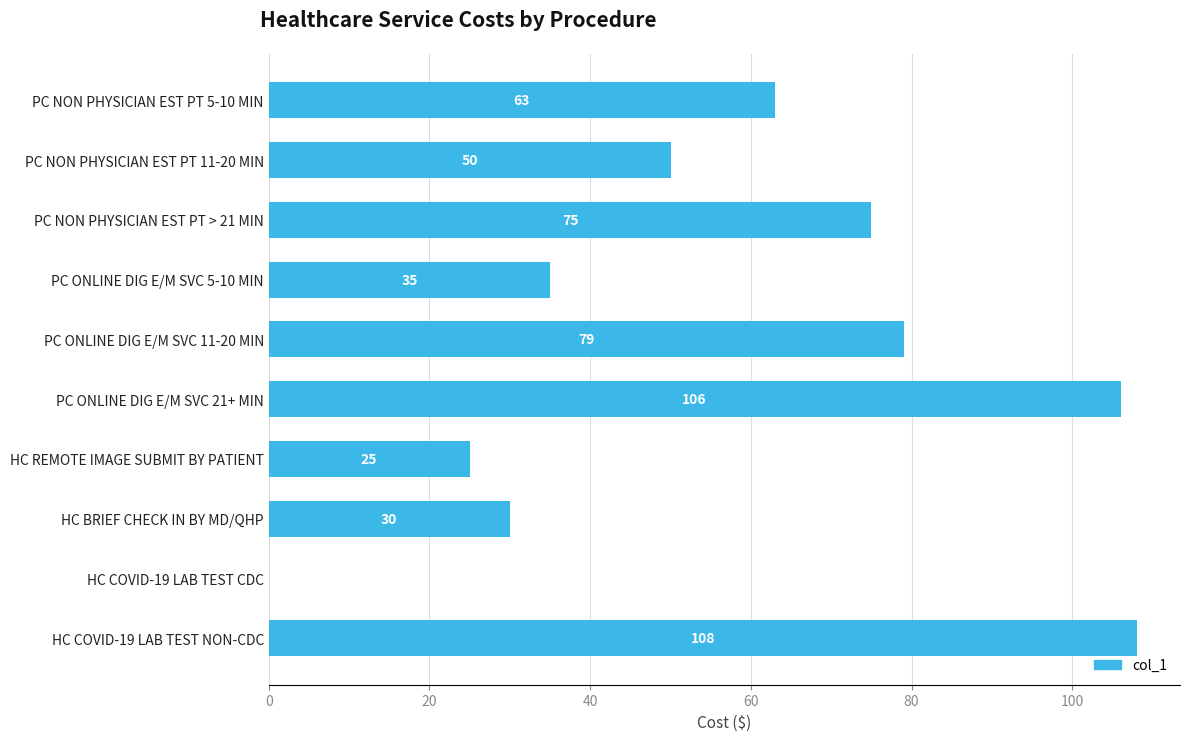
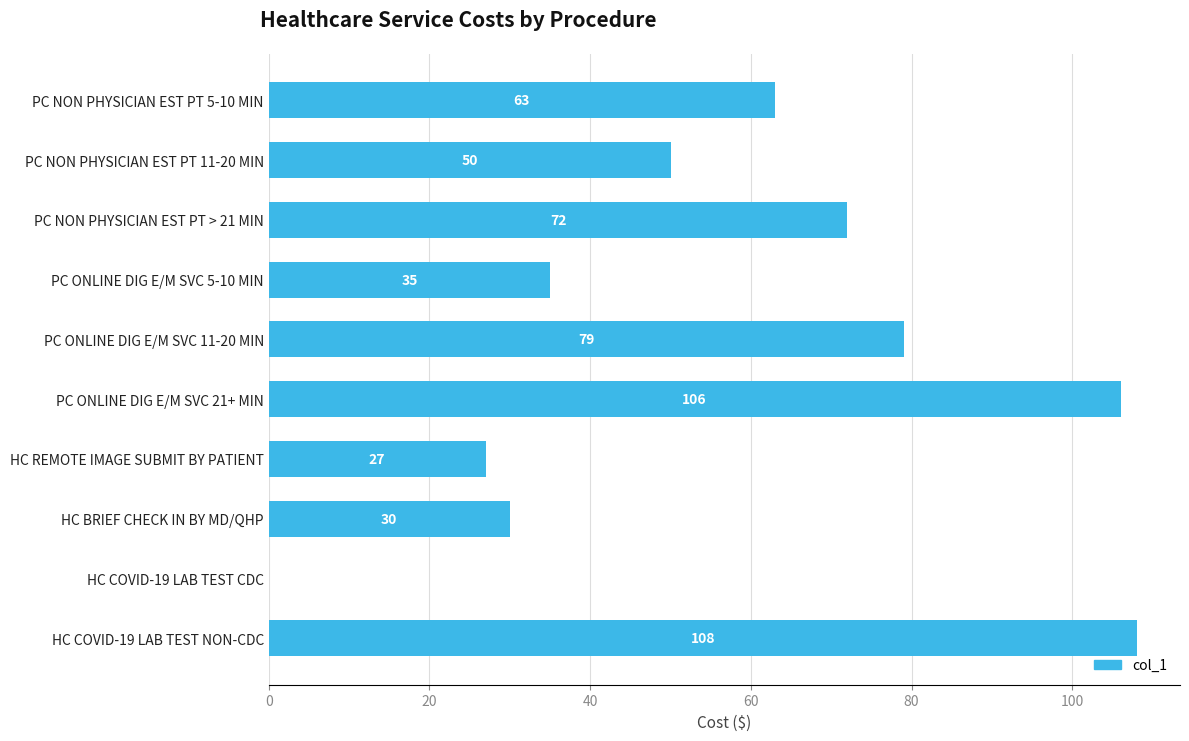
  {
    "PC NON PHYSICIAN EST PT 5-10 MIN": 63,
    "PC NON PHYSICIAN EST PT 11-20 MIN": 50,
-   "PC NON PHYSICIAN EST PT > 21 MIN": 75,
+   "PC NON PHYSICIAN EST PT > 21 MIN": 72,
    "PC ONLINE DIG E/M SVC 5-10 MIN": 35,
    "PC ONLINE DIG E/M SVC 11-20 MIN": 79,
    "PC ONLINE DIG E/M SVC 21+ MIN": 106,
-   "HC REMOTE IMAGE SUBMIT BY PATIENT": 25,
+   "HC REMOTE IMAGE SUBMIT BY PATIENT": 27,
    "HC BRIEF CHECK IN BY MD/QHP": 30,
    "HC COVID-19 LAB TEST NON-CDC": 108
  }
